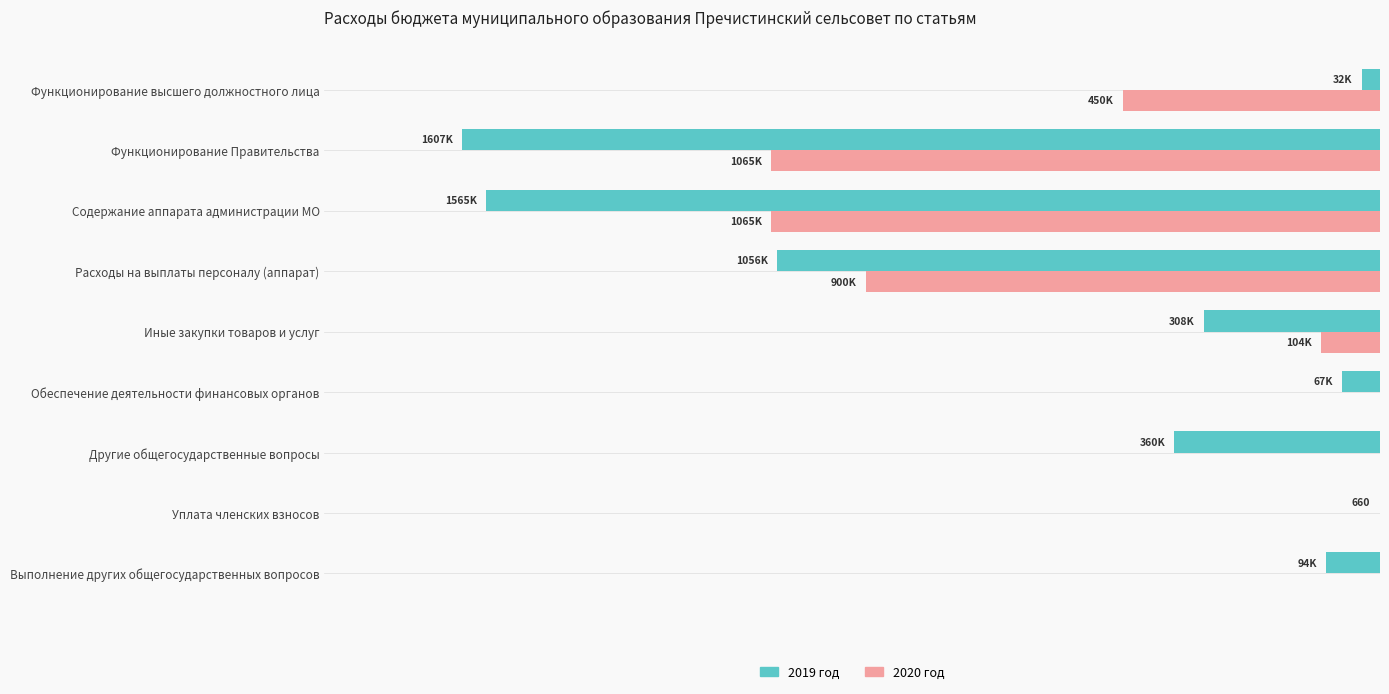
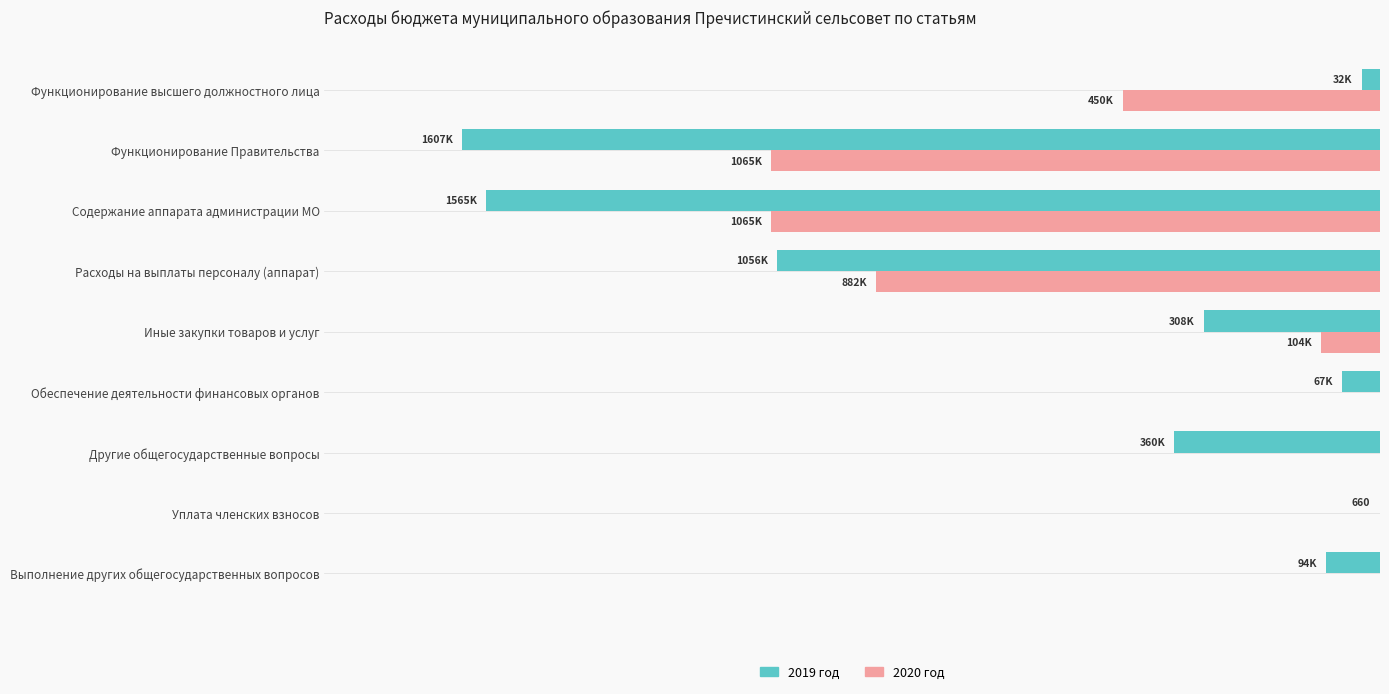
  {
    "2020 год": {
-     "Расходы на выплаты персоналу (аппарат)": "900K"
+     "Расходы на выплаты персоналу (аппарат)": "882K"
    }
  }
